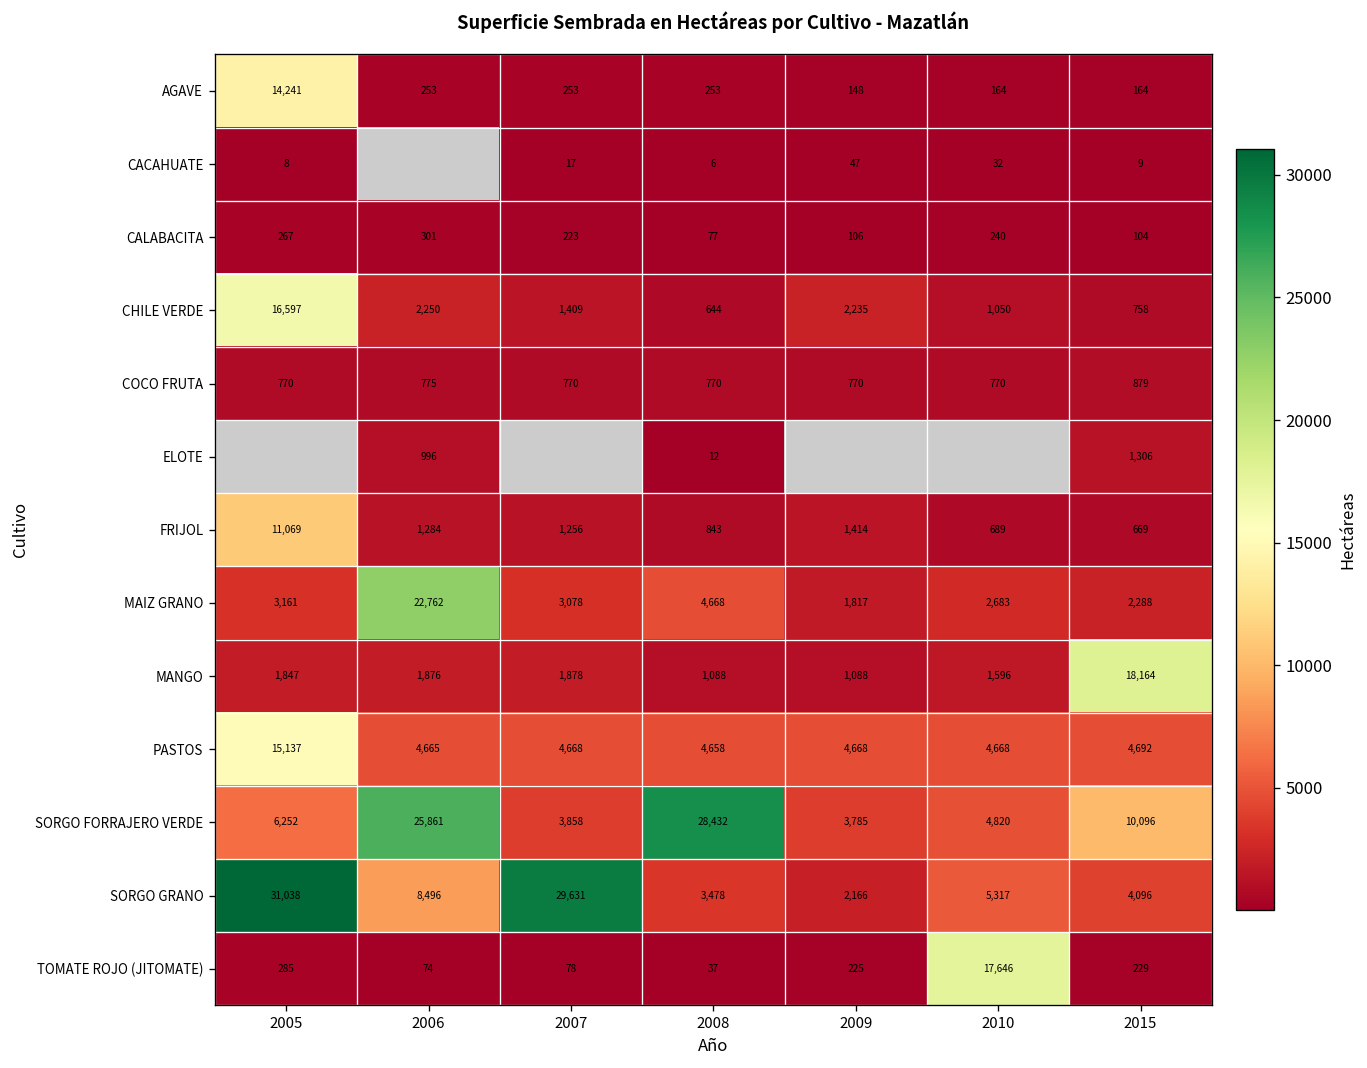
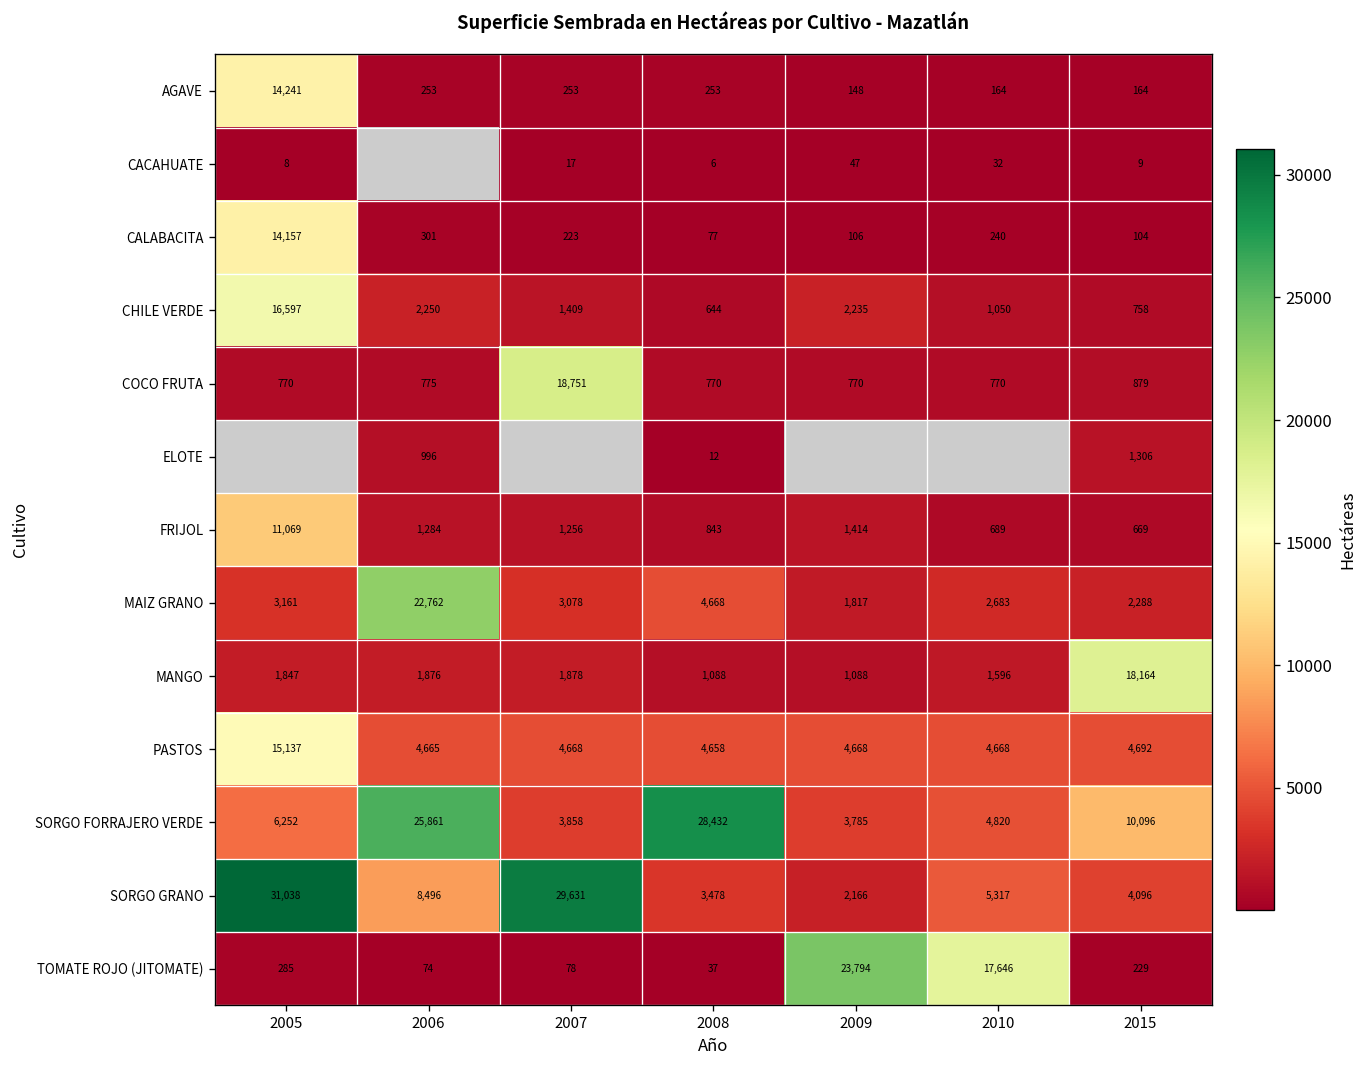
  {
    "AGAVE": {
      "2005": "14,241",
      "2006": "253",
      "2007": "253",
      "2008": "253",
      "2009": "148",
      "2010": "164",
      "2015": "164"
    },
    "CACAHUATE": {
      "2005": "8",
      "2007": "17",
      "2008": "6",
      "2009": "47",
      "2010": "32",
      "2015": "9"
    },
    "CALABACITA": {
-     "2005": "267",
+     "2005": "14,157",
      "2006": "301",
      "2007": "223",
      "2008": "77",
      "2009": "106",
      "2010": "240",
      "2015": "104"
    },
    "CHILE VERDE": {
      "2005": "16,597",
      "2006": "2,250",
      "2007": "1,409",
      "2008": "644",
      "2009": "2,235",
      "2010": "1,050",
      "2015": "758"
    },
    "COCO FRUTA": {
      "2005": "770",
      "2006": "775",
-     "2007": "770",
+     "2007": "18,751",
      "2008": "770",
      "2009": "770",
      "2010": "770",
      "2015": "879"
    },
    "ELOTE": {
      "2006": "996",
      "2008": "12",
      "2015": "1,306"
    },
    "FRIJOL": {
      "2005": "11,069",
      "2006": "1,284",
      "2007": "1,256",
      "2008": "843",
      "2009": "1,414",
      "2010": "689",
      "2015": "669"
    },
    "MAIZ GRANO": {
      "2005": "3,161",
      "2006": "22,762",
      "2007": "3,078",
      "2008": "4,668",
      "2009": "1,817",
      "2010": "2,683",
      "2015": "2,288"
    },
    "MANGO": {
      "2005": "1,847",
      "2006": "1,876",
      "2007": "1,878",
      "2008": "1,088",
      "2009": "1,088",
      "2010": "1,596",
      "2015": "18,164"
    },
    "PASTOS": {
      "2005": "15,137",
      "2006": "4,665",
      "2007": "4,668",
      "2008": "4,658",
      "2009": "4,668",
      "2010": "4,668",
      "2015": "4,692"
    },
    "SORGO FORRAJERO VERDE": {
      "2005": "6,252",
      "2006": "25,861",
      "2007": "3,858",
      "2008": "28,432",
      "2009": "3,785",
      "2010": "4,820",
      "2015": "10,096"
    },
    "SORGO GRANO": {
      "2005": "31,038",
      "2006": "8,496",
      "2007": "29,631",
      "2008": "3,478",
      "2009": "2,166",
      "2010": "5,317",
      "2015": "4,096"
    },
    "TOMATE ROJO (JITOMATE)": {
      "2005": "285",
      "2006": "74",
      "2007": "78",
      "2008": "37",
-     "2009": "225",
+     "2009": "23,794",
      "2010": "17,646",
      "2015": "229"
    }
  }
